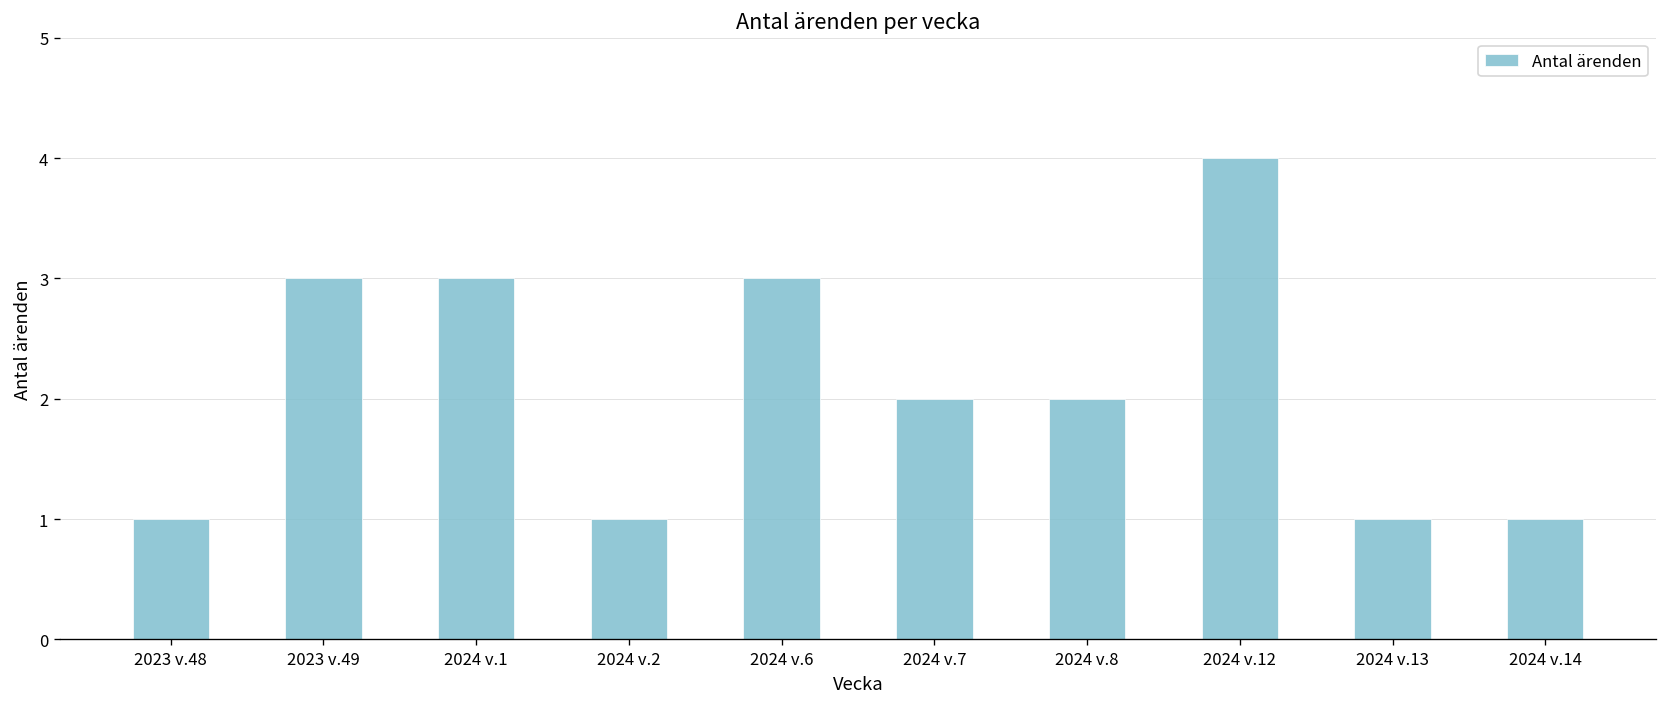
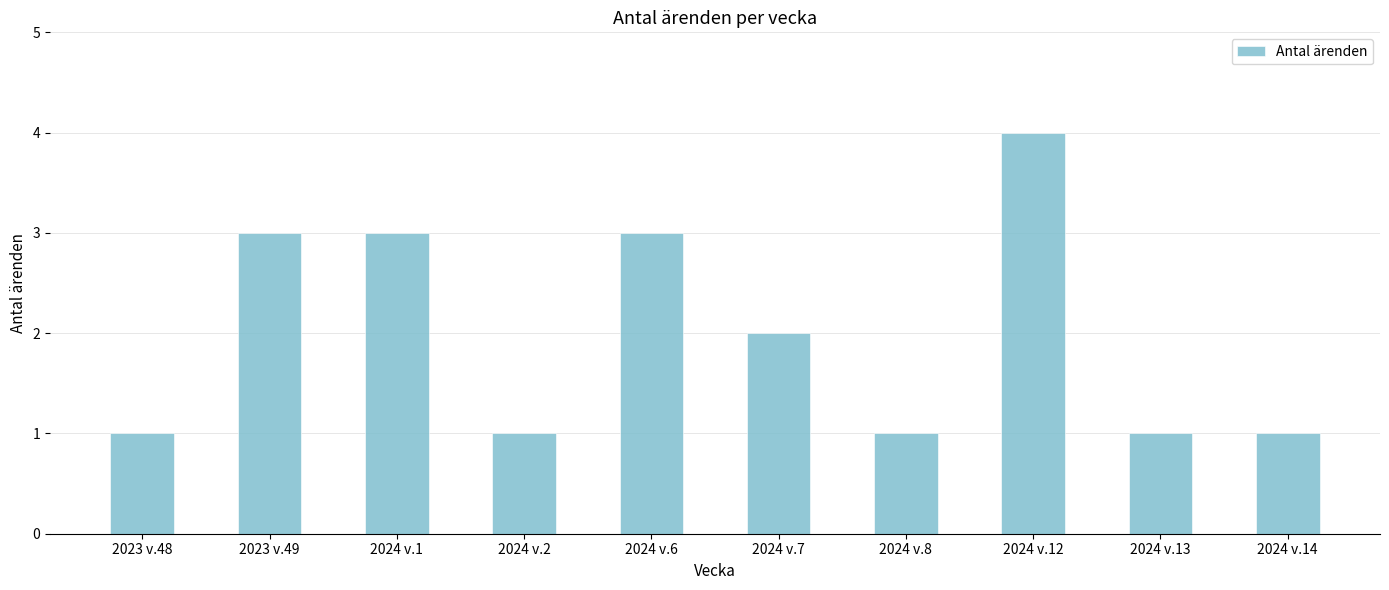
  {
    "2023 v.48": 1,
    "2023 v.49": 3,
    "2024 v.1": 3,
    "2024 v.2": 1,
    "2024 v.6": 3,
    "2024 v.7": 2,
-   "2024 v.8": 2,
+   "2024 v.8": 1,
    "2024 v.12": 4,
    "2024 v.13": 1,
    "2024 v.14": 1
  }
